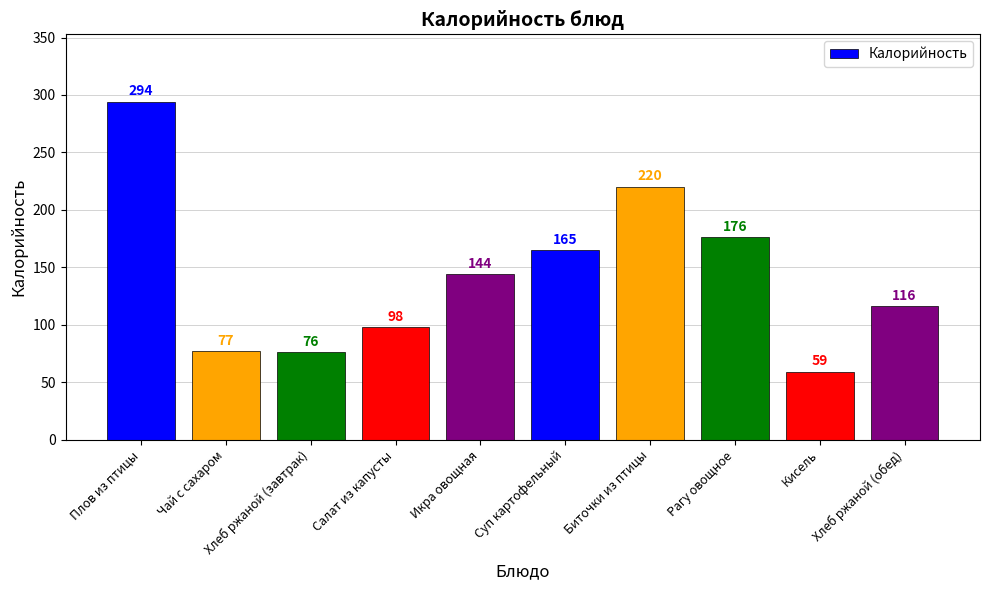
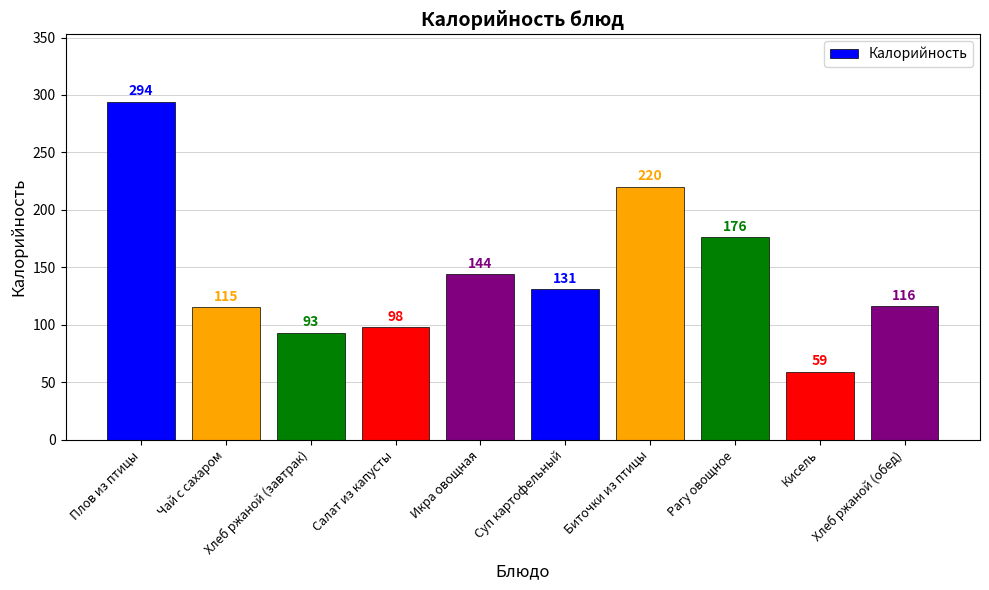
  {
    "Плов из птицы": 294,
-   "Чай с сахаром": 77,
-   "Хлеб ржаной (завтрак)": 76,
+   "Чай с сахаром": 115,
+   "Хлеб ржаной (завтрак)": 93,
    "Салат из капусты": 98,
    "Икра овощная": 144,
-   "Суп картофельный": 165,
+   "Суп картофельный": 131,
    "Биточки из птицы": 220,
    "Рагу овощное": 176,
    "Кисель": 59,
    "Хлеб ржаной (обед)": 116
  }
